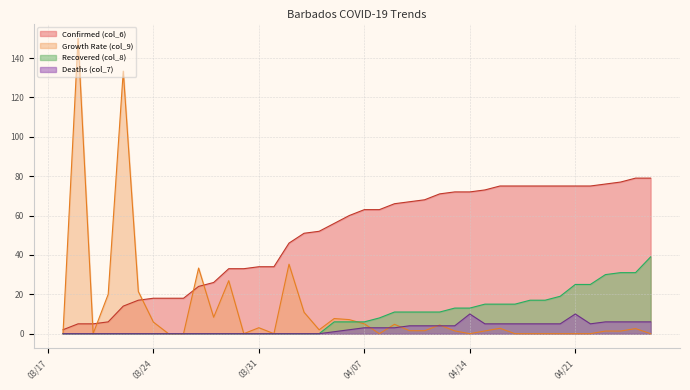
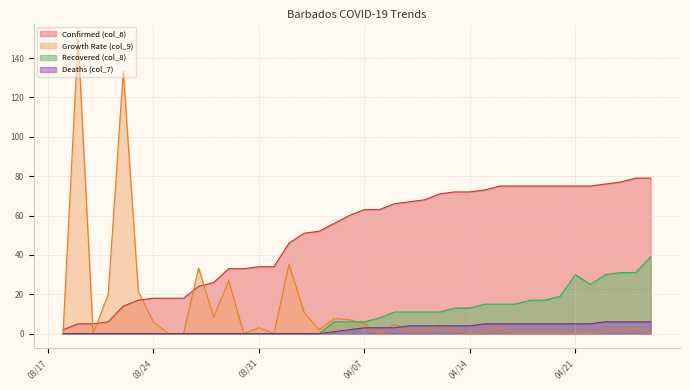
  {
    "Recovered (col_8)": {
      "04/14": 13,
-     "04/21": 25
+     "04/21": 30
    },
    "Deaths (col_7)": {
      "04/07": 3,
-     "04/14": 10,
-     "04/21": 10
+     "04/14": 4,
+     "04/21": 5
    }
  }
